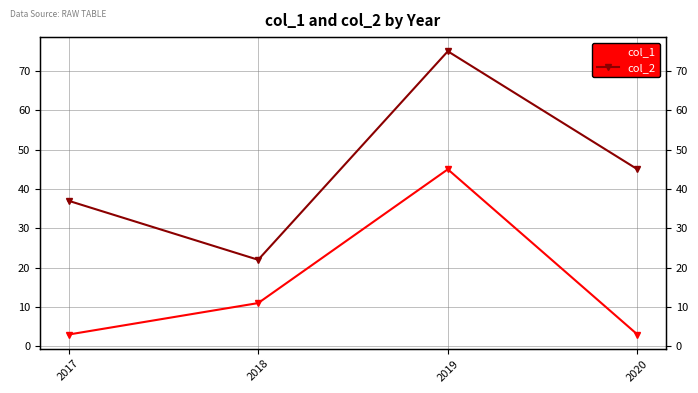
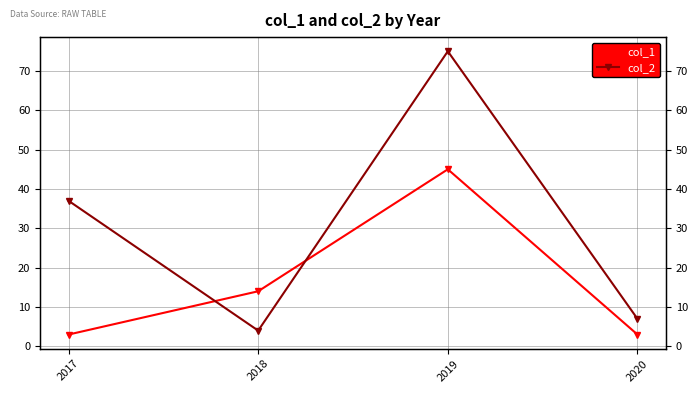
  {
    "col_1": {
      "2017": 3,
-     "2018": 11,
+     "2018": 14,
      "2019": 45,
      "2020": 3
    },
    "col_2": {
      "2017": 37,
-     "2018": 22,
+     "2018": 4,
      "2019": 75,
-     "2020": 45
+     "2020": 7
    }
  }
